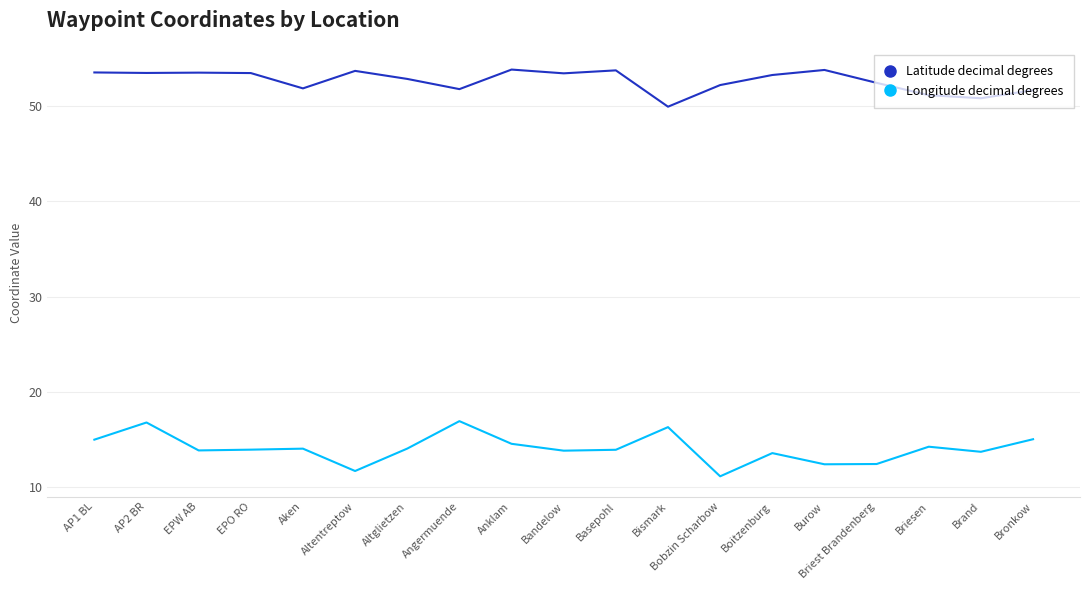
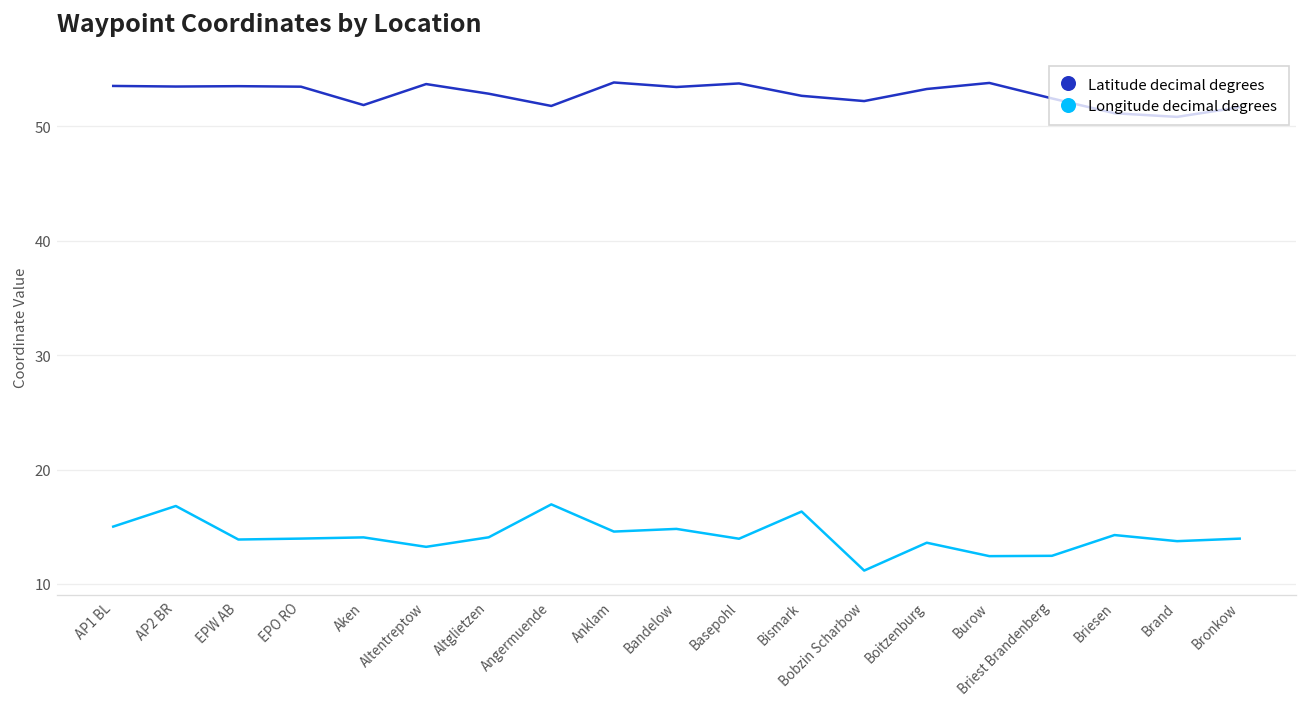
  {
    "Latitude decimal degrees": {
      "AP1 BL": 54,
      "AP2 BR": 53,
      "EPW AB": 54,
      "EPO RO": 53,
      "Aken": 52,
      "Altentreptow": 54,
      "Altglietzen": 53,
      "Angermuende": 52,
      "Anklam": 54,
      "Bandelow": 53,
      "Basepohl": 54,
-     "Bismark": 50,
+     "Bismark": 53,
      "Bobzin Scharbow": 52,
      "Boitzenburg": 53,
      "Burow": 54
    },
    "Longitude decimal degrees": {
      "AP1 BL": 15,
      "AP2 BR": 17,
      "EPW AB": 14,
      "EPO RO": 14,
      "Aken": 14,
-     "Altentreptow": 12,
+     "Altentreptow": 13,
      "Altglietzen": 14,
      "Angermuende": 17,
      "Anklam": 15,
-     "Bandelow": 14,
+     "Bandelow": 15,
      "Basepohl": 14,
      "Bismark": 16,
      "Bobzin Scharbow": 11,
      "Boitzenburg": 14,
      "Burow": 12,
      "Briest Brandenberg": 12,
      "Briesen": 14,
      "Brand": 14,
-     "Bronkow": 15
+     "Bronkow": 14
    }
  }
